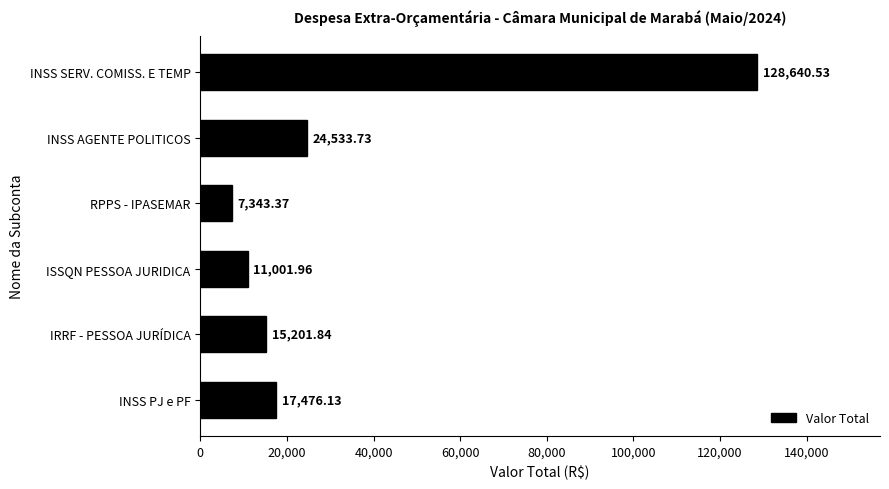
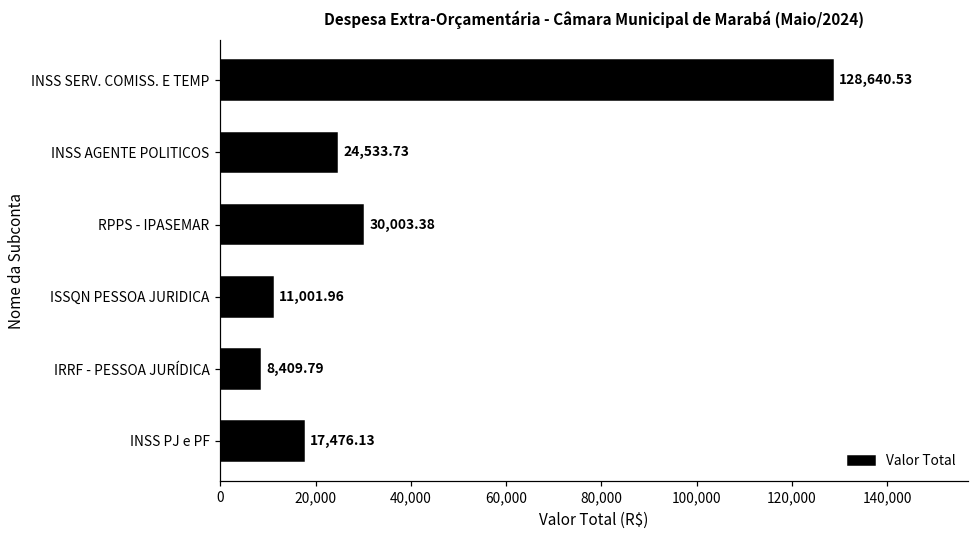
  {
    "INSS SERV. COMISS. E TEMP": "128,640.53",
    "INSS AGENTE POLITICOS": "24,533.73",
-   "RPPS - IPASEMAR": "7,343.37",
+   "RPPS - IPASEMAR": "30,003.38",
    "ISSQN PESSOA JURIDICA": "11,001.96",
-   "IRRF - PESSOA JURÍDICA": "15,201.84",
+   "IRRF - PESSOA JURÍDICA": "8,409.79",
    "INSS PJ e PF": "17,476.13"
  }
